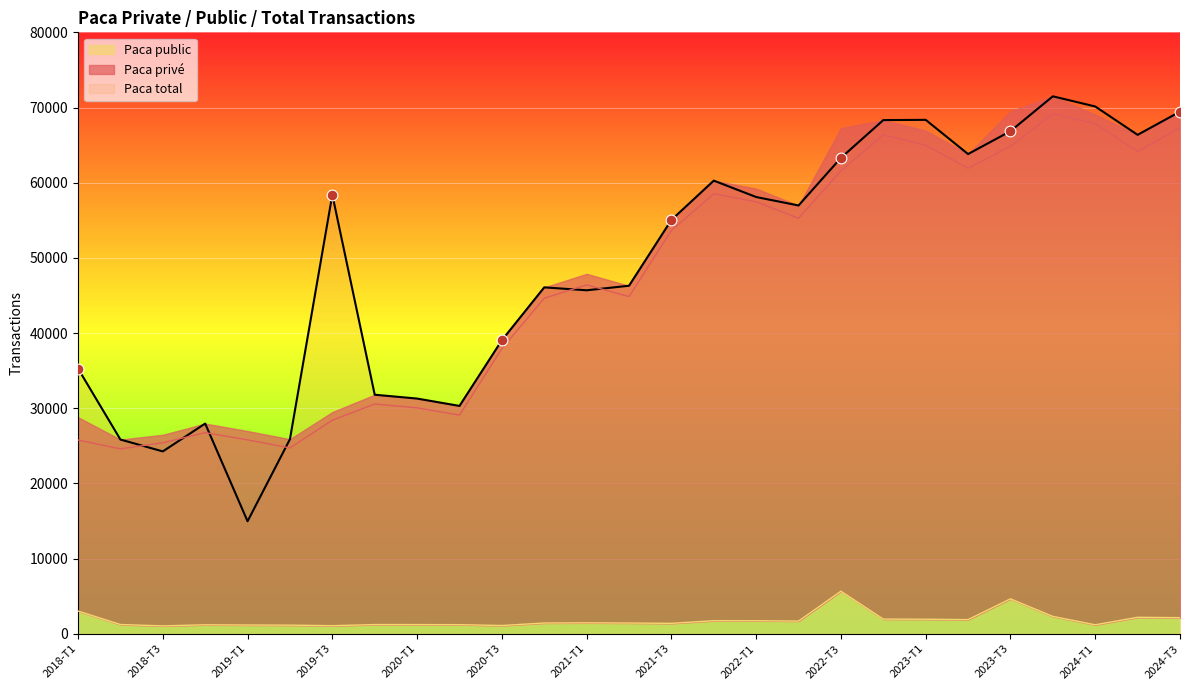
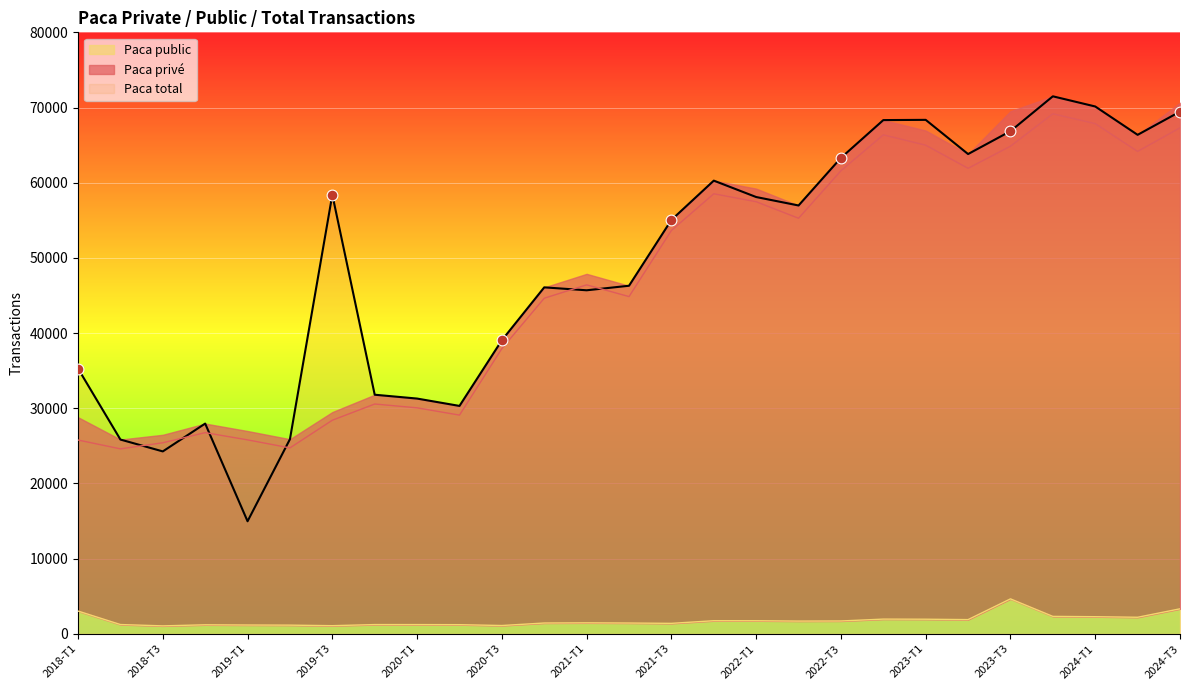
  {
    "Paca public": {
      "2018-T1": 3000,
      "2018-T3": 1000,
      "2019-T1": 1000,
      "2019-T3": 1000,
      "2020-T1": 1000,
      "2020-T3": 1000,
      "2021-T1": 1000,
      "2021-T3": 1000,
      "2022-T1": 2000,
-     "2022-T3": 6000,
+     "2022-T3": 2000,
      "2023-T1": 2000,
      "2023-T3": 5000,
-     "2024-T1": 1000,
-     "2024-T3": 2000
+     "2024-T1": 2000,
+     "2024-T3": 3000
    },
    "Paca total": {
      "2018-T3": 24000,
      "2019-T1": 15000,
      "2021-T1": 46000,
      "2022-T1": 58000,
      "2023-T1": 68000
    }
  }
